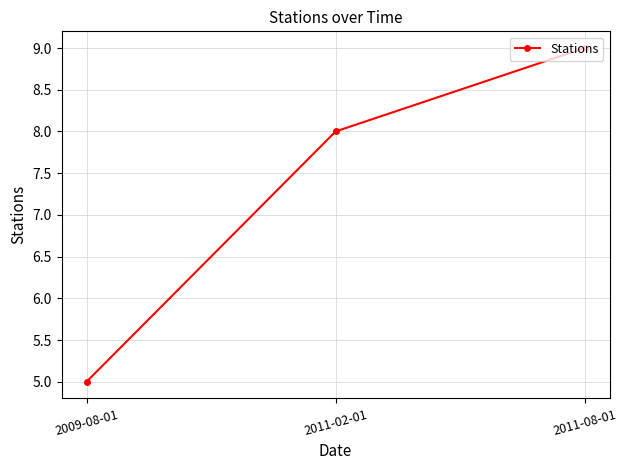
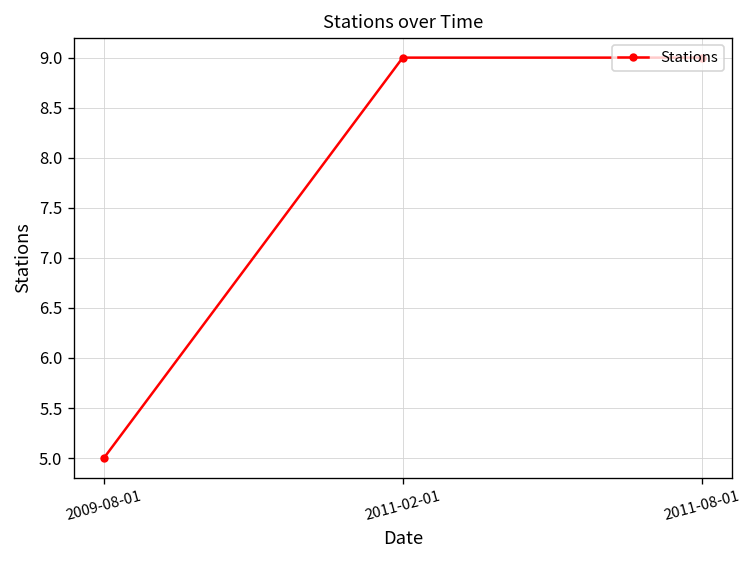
  {
    "2009-08-01": 5,
-   "2011-02-01": 8
+   "2011-02-01": 9
  }
